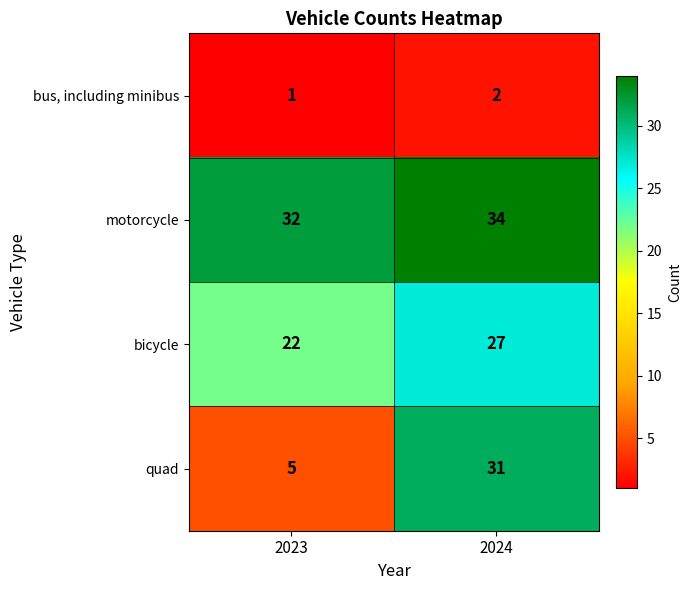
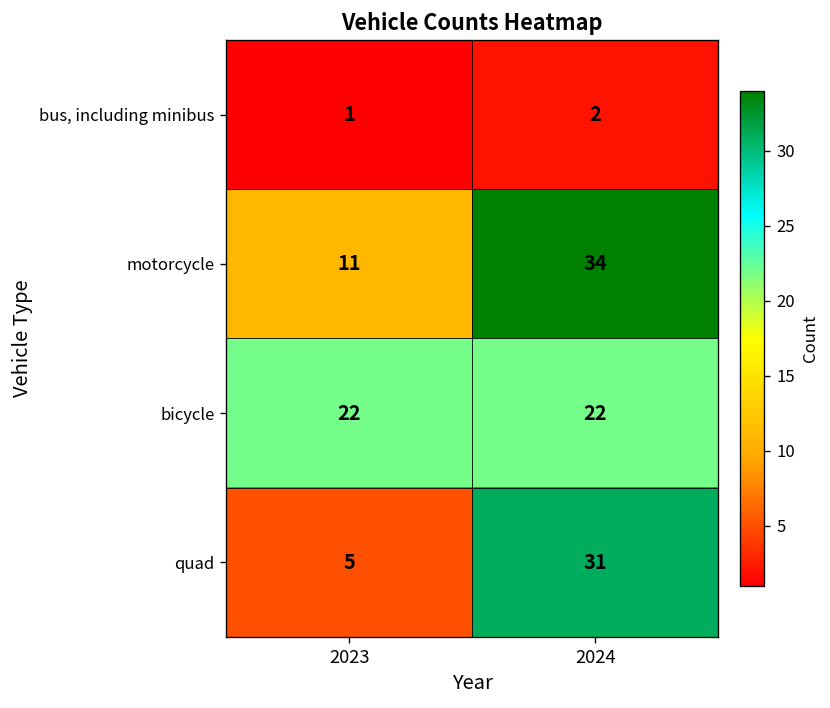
  {
    "bus, including minibus": {
      "2023": 1,
      "2024": 2
    },
    "motorcycle": {
-     "2023": 32,
+     "2023": 11,
      "2024": 34
    },
    "bicycle": {
      "2023": 22,
-     "2024": 27
+     "2024": 22
    },
    "quad": {
      "2023": 5,
      "2024": 31
    }
  }
